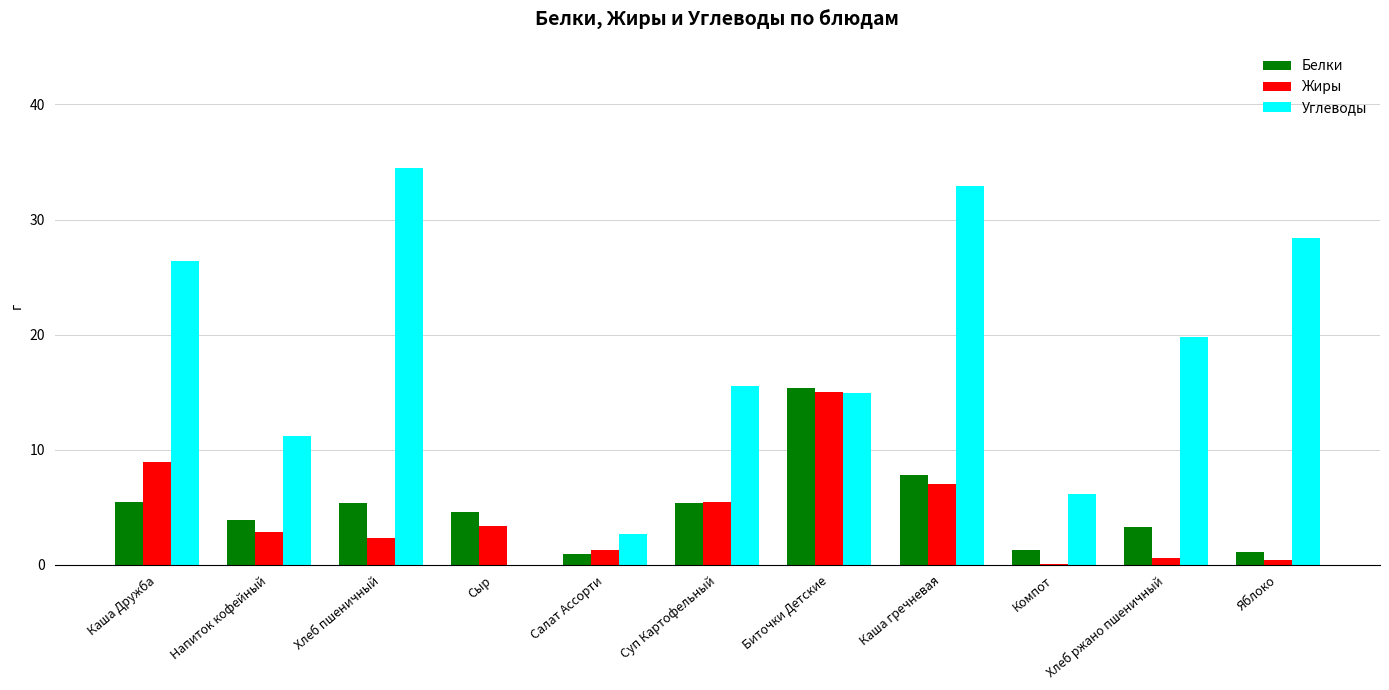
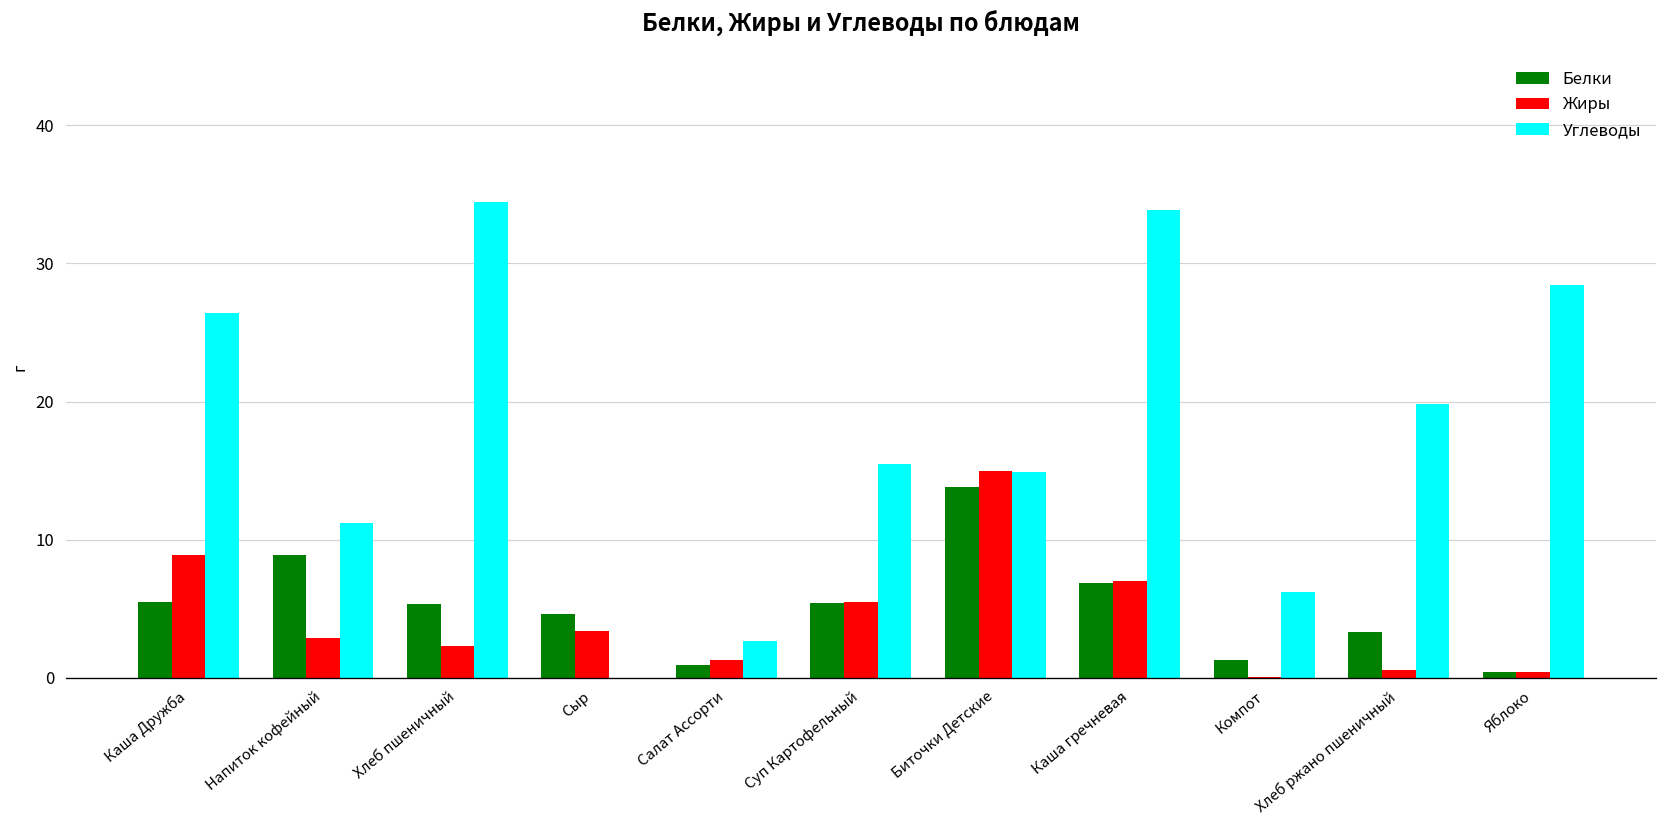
  {
    "Белки": {
      "Каша Дружба": 5.5,
-     "Напиток кофейный": 3.9,
+     "Напиток кофейный": 8.9,
      "Хлеб пшеничный": 5.4,
      "Сыр": 4.6,
      "Салат Ассорти": 0.9,
      "Суп Картофельный": 5.4,
-     "Биточки Детские": 15.4,
-     "Каша гречневая": 7.8,
+     "Биточки Детские": 13.8,
+     "Каша гречневая": 6.9,
      "Компот": 1.3,
      "Хлеб ржано пшеничный": 3.3,
-     "Яблоко": 1.2
+     "Яблоко": 0.4
    },
    "Жиры": {
      "Каша Дружба": 8.9,
      "Напиток кофейный": 2.9,
      "Хлеб пшеничный": 2.4,
      "Сыр": 3.4,
      "Салат Ассорти": 1.3,
      "Суп Картофельный": 5.5,
      "Биточки Детские": 15.0,
      "Каша гречневая": 7.0,
      "Хлеб ржано пшеничный": 0.6,
      "Яблоко": 0.4
    },
    "Углеводы": {
      "Каша Дружба": 26.4,
      "Напиток кофейный": 11.2,
      "Хлеб пшеничный": 34.4,
      "Сыр": 0.0,
      "Салат Ассорти": 2.7,
      "Суп Картофельный": 15.5,
      "Биточки Детские": 14.9,
-     "Каша гречневая": 32.9,
+     "Каша гречневая": 33.9,
      "Компот": 6.2,
      "Хлеб ржано пшеничный": 19.8,
      "Яблоко": 28.4
    }
  }
